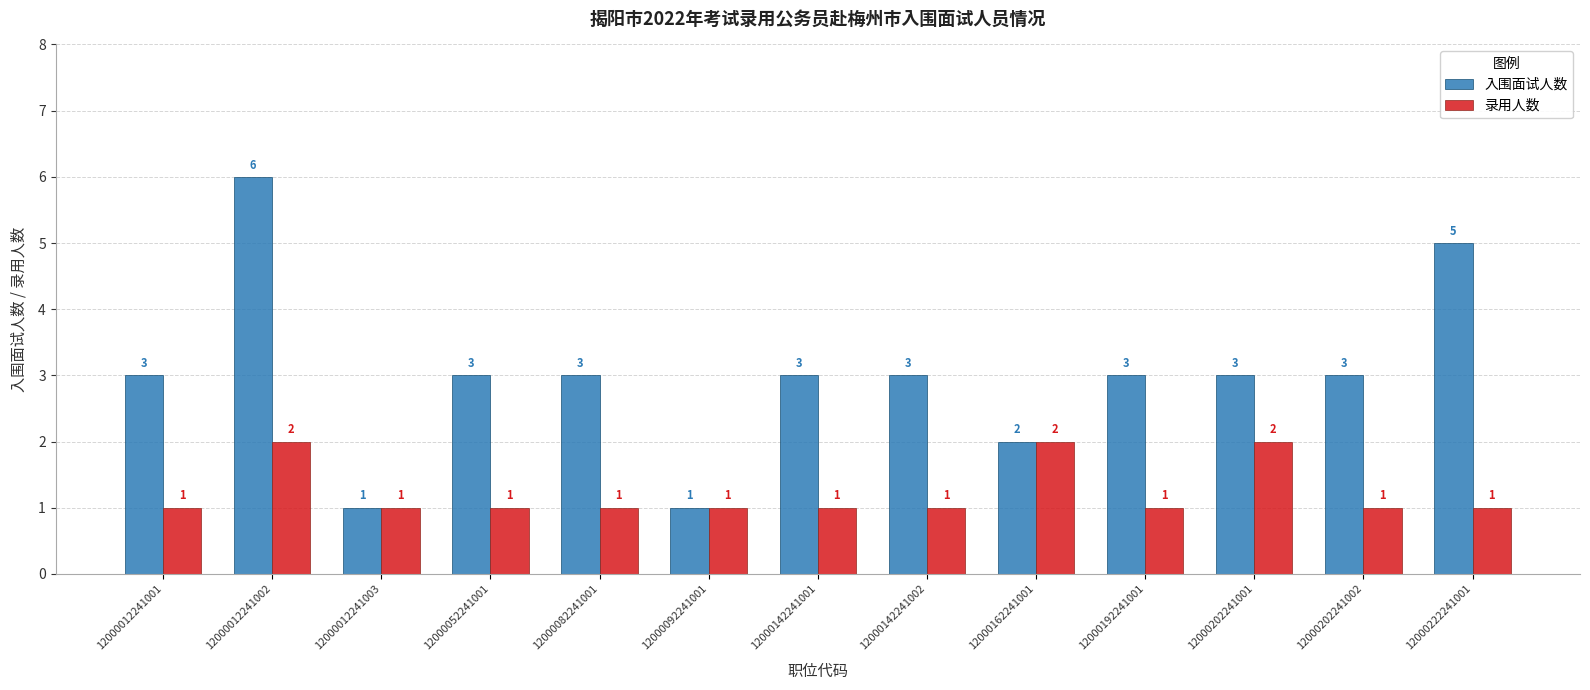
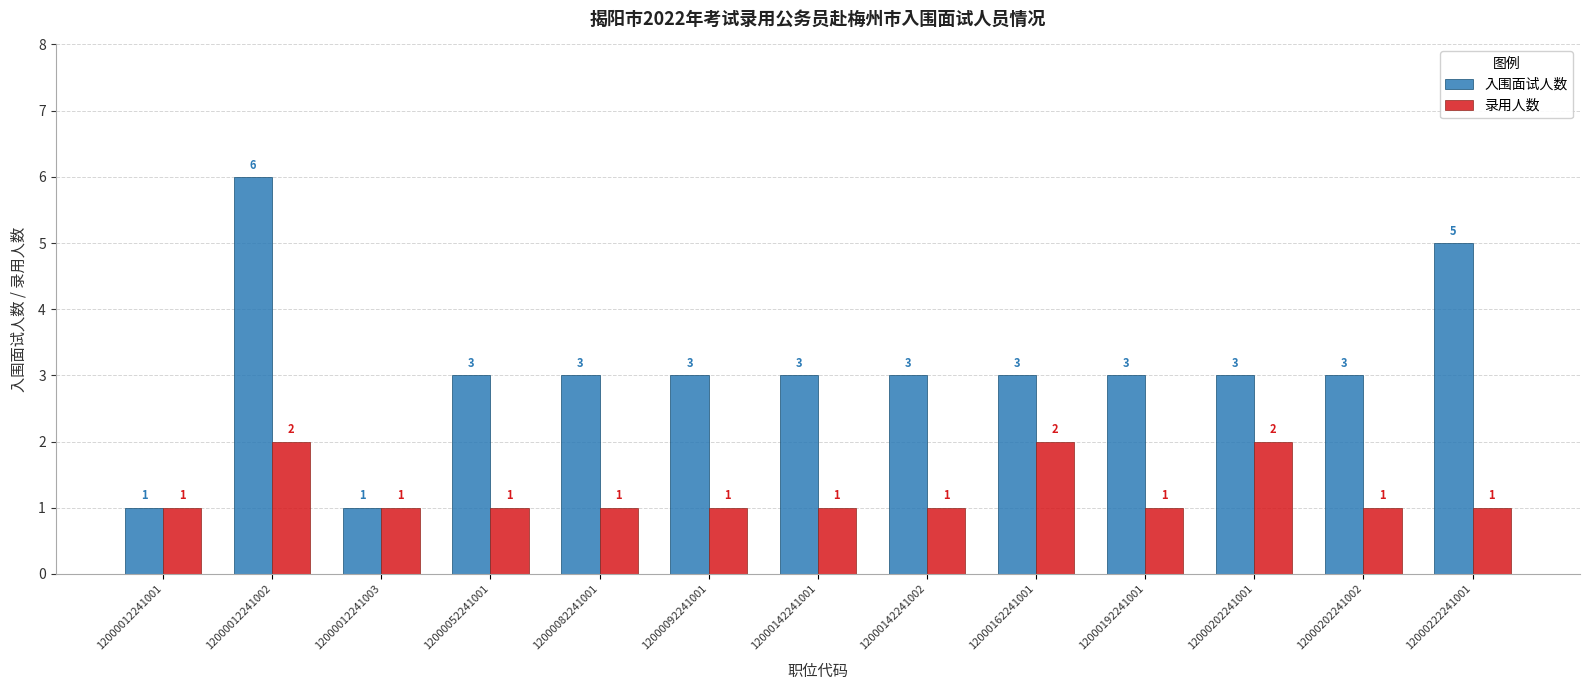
  {
    "入围面试人数": {
-     "12000012241001": 3,
+     "12000012241001": 1,
      "12000012241002": 6,
      "12000012241003": 1,
      "12000052241001": 3,
      "12000082241001": 3,
-     "12000092241001": 1,
+     "12000092241001": 3,
      "12000142241001": 3,
      "12000142241002": 3,
-     "12000162241001": 2,
+     "12000162241001": 3,
      "12000192241001": 3,
      "12000202241001": 3,
      "12000202241002": 3,
      "12000222241001": 5
    },
    "录用人数": {
      "12000012241001": 1,
      "12000012241002": 2,
      "12000012241003": 1,
      "12000052241001": 1,
      "12000082241001": 1,
      "12000092241001": 1,
      "12000142241001": 1,
      "12000142241002": 1,
      "12000162241001": 2,
      "12000192241001": 1,
      "12000202241001": 2,
      "12000202241002": 1,
      "12000222241001": 1
    }
  }
